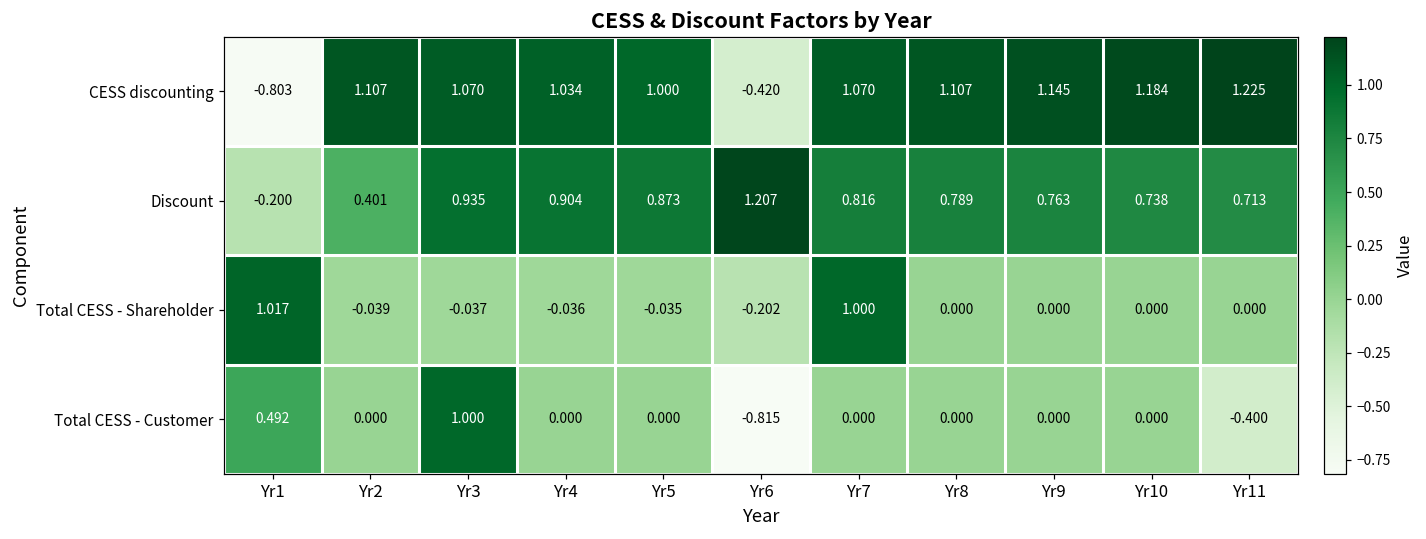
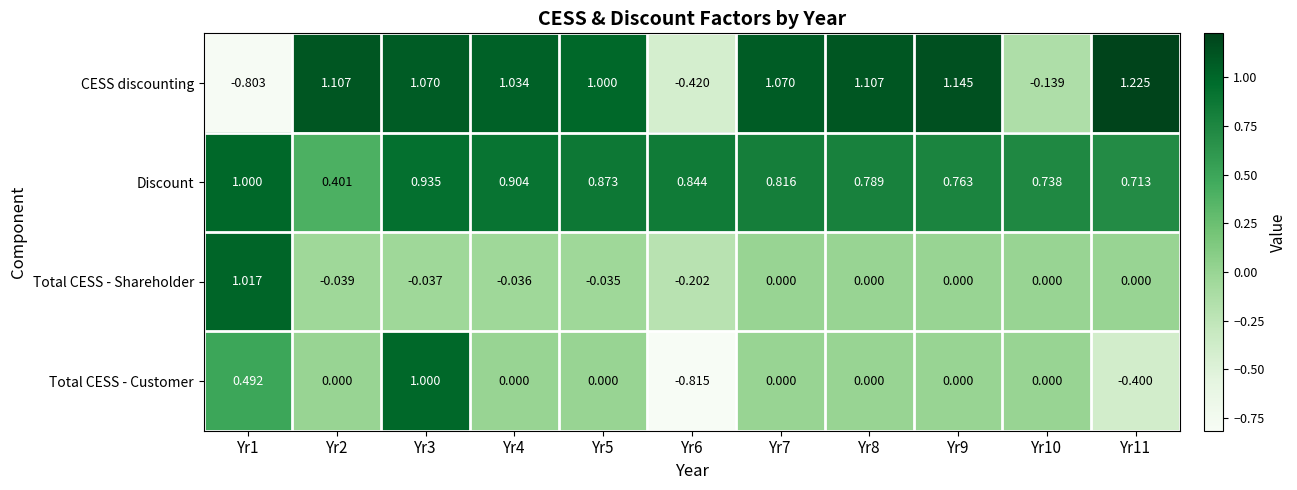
  {
    "CESS discounting": {
      "Yr1": -0.803,
      "Yr2": 1.107,
      "Yr3": 1.070,
      "Yr4": 1.034,
      "Yr5": 1.000,
      "Yr6": -0.420,
      "Yr7": 1.070,
      "Yr8": 1.107,
      "Yr9": 1.145,
-     "Yr10": 1.184,
+     "Yr10": -0.139,
      "Yr11": 1.225
    },
    "Discount": {
-     "Yr1": -0.200,
+     "Yr1": 1.000,
      "Yr2": 0.401,
      "Yr3": 0.935,
      "Yr4": 0.904,
      "Yr5": 0.873,
-     "Yr6": 1.207,
+     "Yr6": 0.844,
      "Yr7": 0.816,
      "Yr8": 0.789,
      "Yr9": 0.763,
      "Yr10": 0.738,
      "Yr11": 0.713
    },
    "Total CESS - Shareholder": {
      "Yr1": 1.017,
      "Yr2": -0.039,
      "Yr3": -0.037,
      "Yr4": -0.036,
      "Yr5": -0.035,
      "Yr6": -0.202,
-     "Yr7": 1.000,
+     "Yr7": 0.000,
      "Yr8": 0.000,
      "Yr9": 0.000,
      "Yr10": 0.000,
      "Yr11": 0.000
    },
    "Total CESS - Customer": {
      "Yr1": 0.492,
      "Yr2": 0.000,
      "Yr3": 1.000,
      "Yr4": 0.000,
      "Yr5": 0.000,
      "Yr6": -0.815,
      "Yr7": 0.000,
      "Yr8": 0.000,
      "Yr9": 0.000,
      "Yr10": 0.000,
      "Yr11": -0.400
    }
  }
